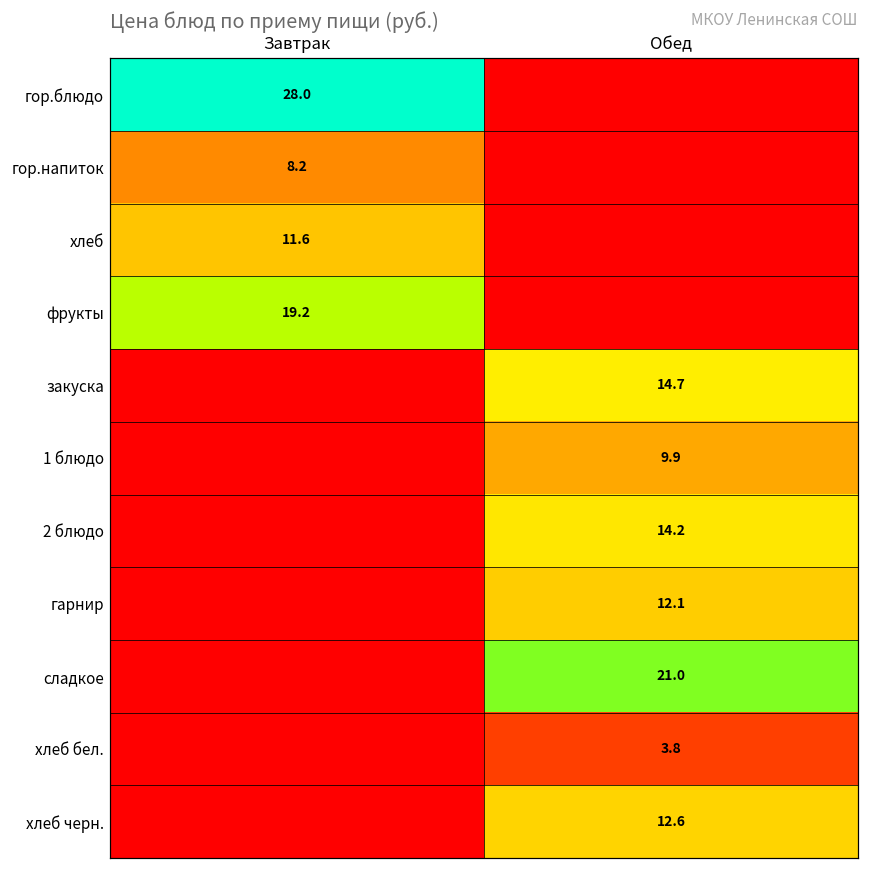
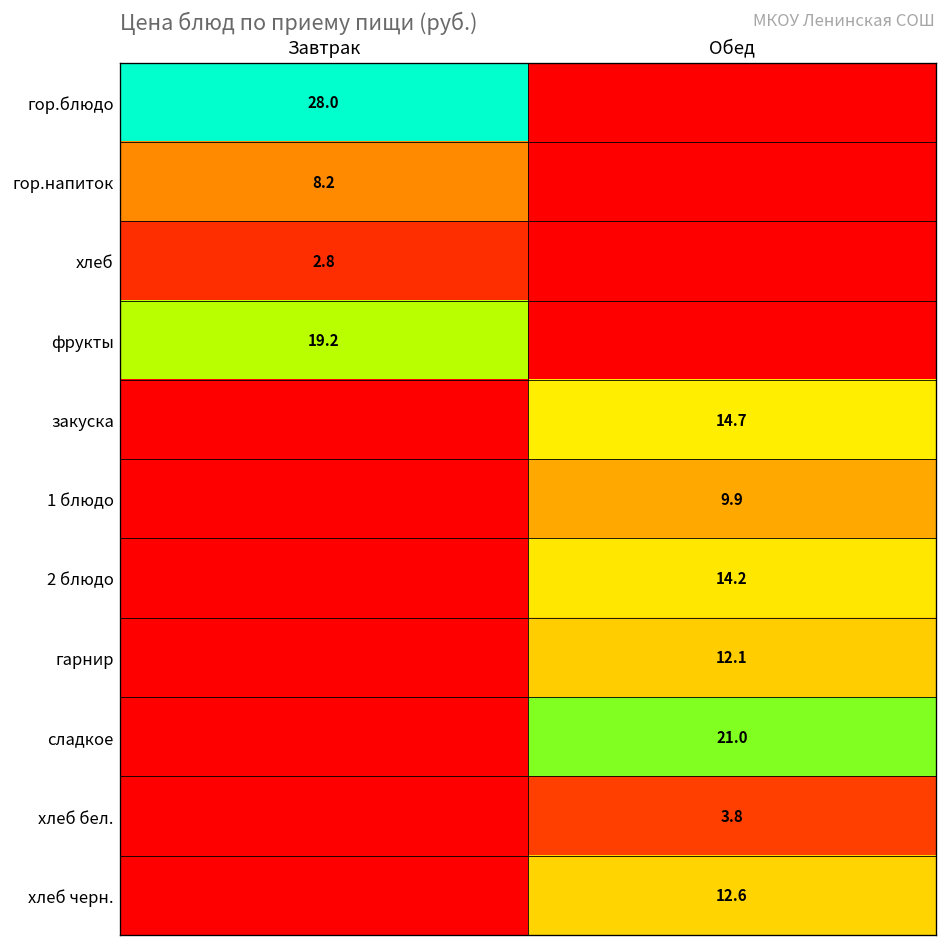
  {
    "гор.блюдо": {
      "Завтрак": 28.0
    },
    "гор.напиток": {
      "Завтрак": 8.2
    },
    "хлеб": {
-     "Завтрак": 11.6
+     "Завтрак": 2.8
    },
    "фрукты": {
      "Завтрак": 19.2
    },
    "закуска": {
      "Обед": 14.7
    },
    "1 блюдо": {
      "Обед": 9.9
    },
    "2 блюдо": {
      "Обед": 14.2
    },
    "гарнир": {
      "Обед": 12.1
    },
    "сладкое": {
      "Обед": 21.0
    },
    "хлеб бел.": {
      "Обед": 3.8
    },
    "хлеб черн.": {
      "Обед": 12.6
    }
  }
